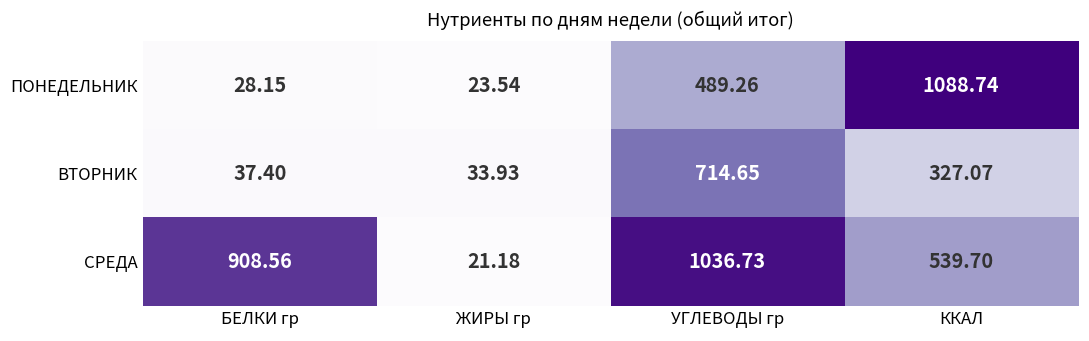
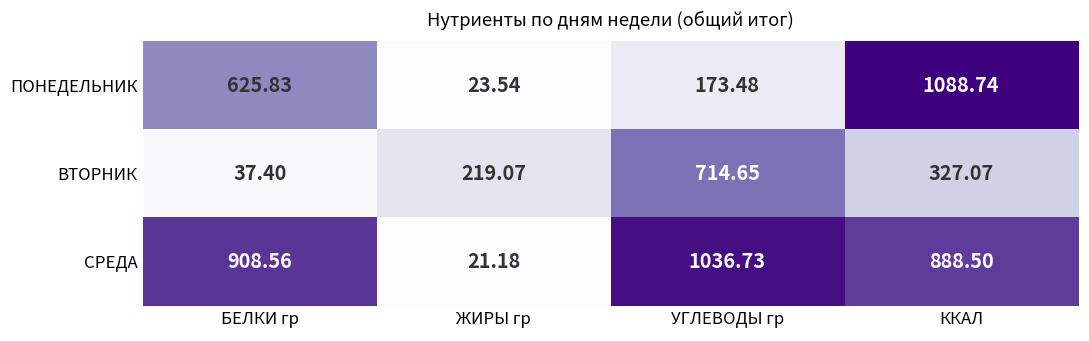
  {
    "ПОНЕДЕЛЬНИК": {
-     "БЕЛКИ гр": 28.15,
+     "БЕЛКИ гр": 625.83,
      "ЖИРЫ гр": 23.54,
-     "УГЛЕВОДЫ гр": 489.26,
+     "УГЛЕВОДЫ гр": 173.48,
      "ККАЛ": 1088.74
    },
    "ВТОРНИК": {
      "БЕЛКИ гр": 37.40,
-     "ЖИРЫ гр": 33.93,
+     "ЖИРЫ гр": 219.07,
      "УГЛЕВОДЫ гр": 714.65,
      "ККАЛ": 327.07
    },
    "СРЕДА": {
      "БЕЛКИ гр": 908.56,
      "ЖИРЫ гр": 21.18,
      "УГЛЕВОДЫ гр": 1036.73,
-     "ККАЛ": 539.70
+     "ККАЛ": 888.50
    }
  }
